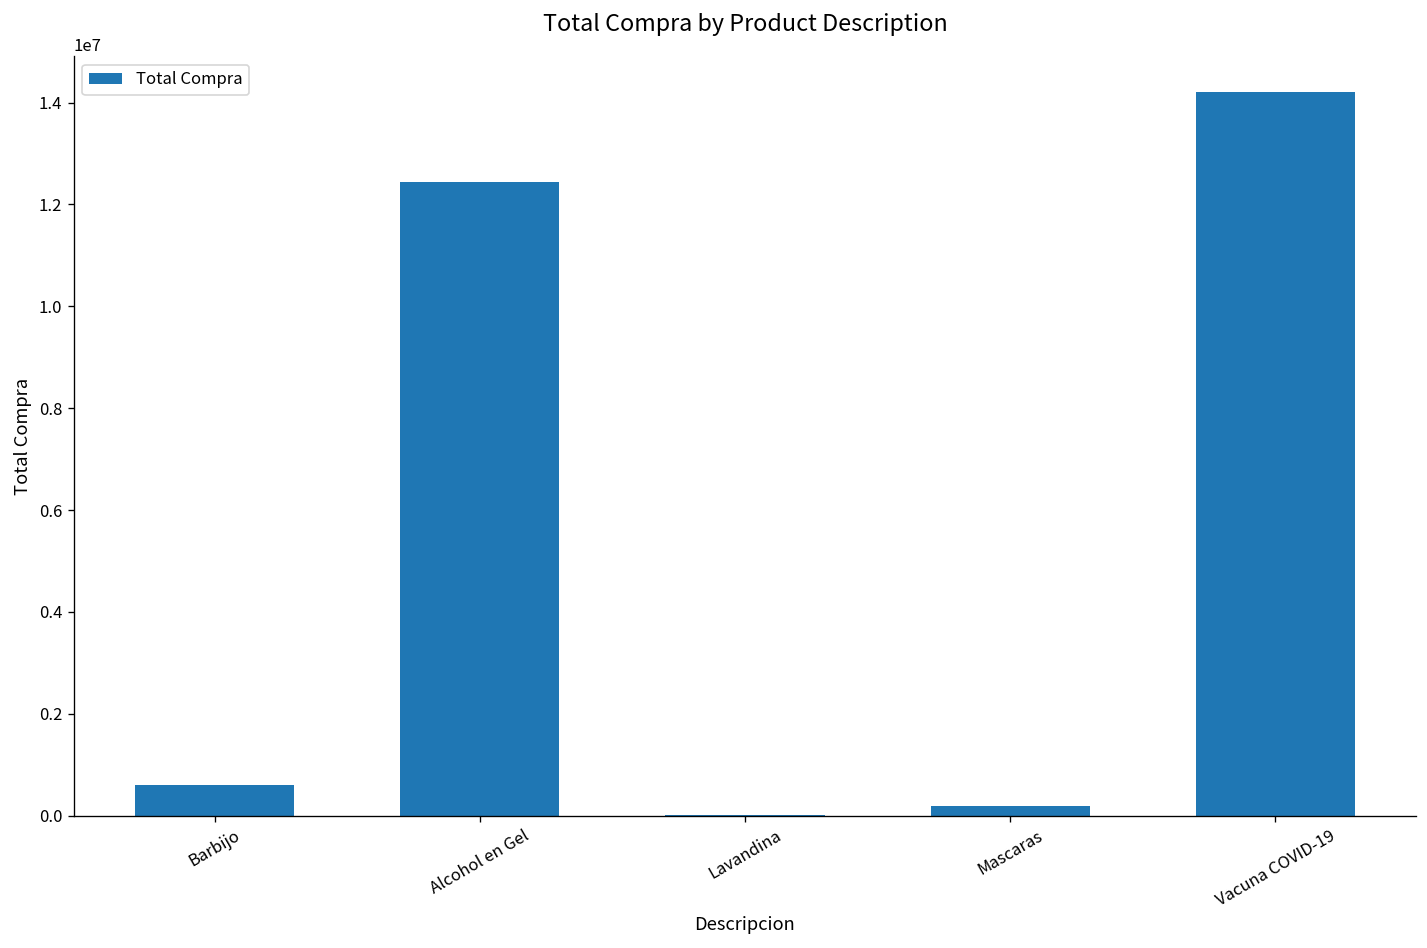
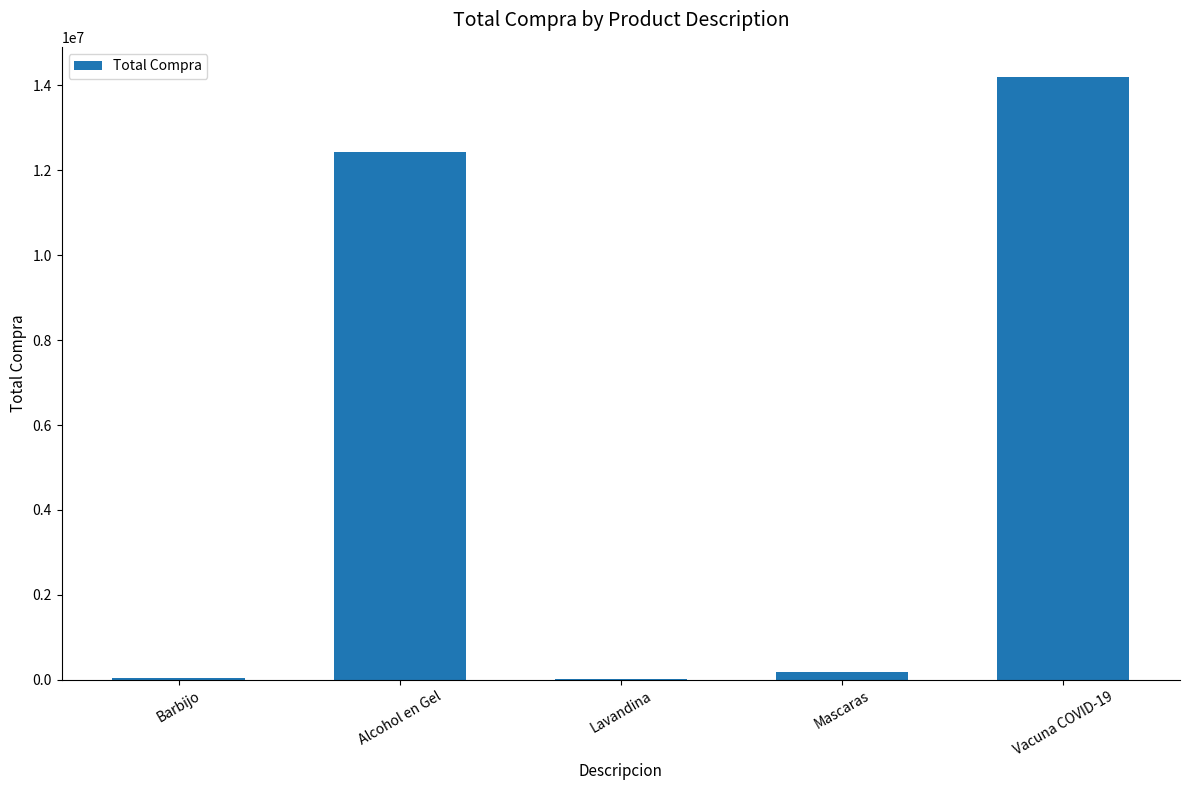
  {
-   "Barbijo": 600000,
+   "Barbijo": 0,
    "Alcohol en Gel": 12400000,
    "Mascaras": 200000,
    "Vacuna COVID-19": 14200000
  }
